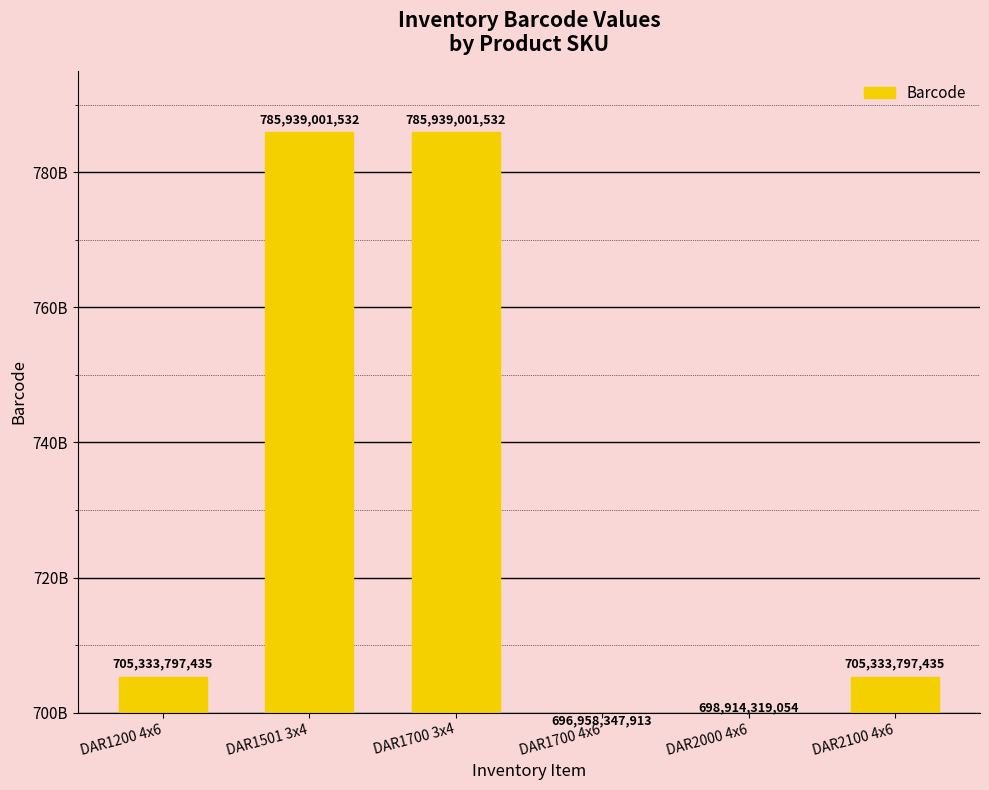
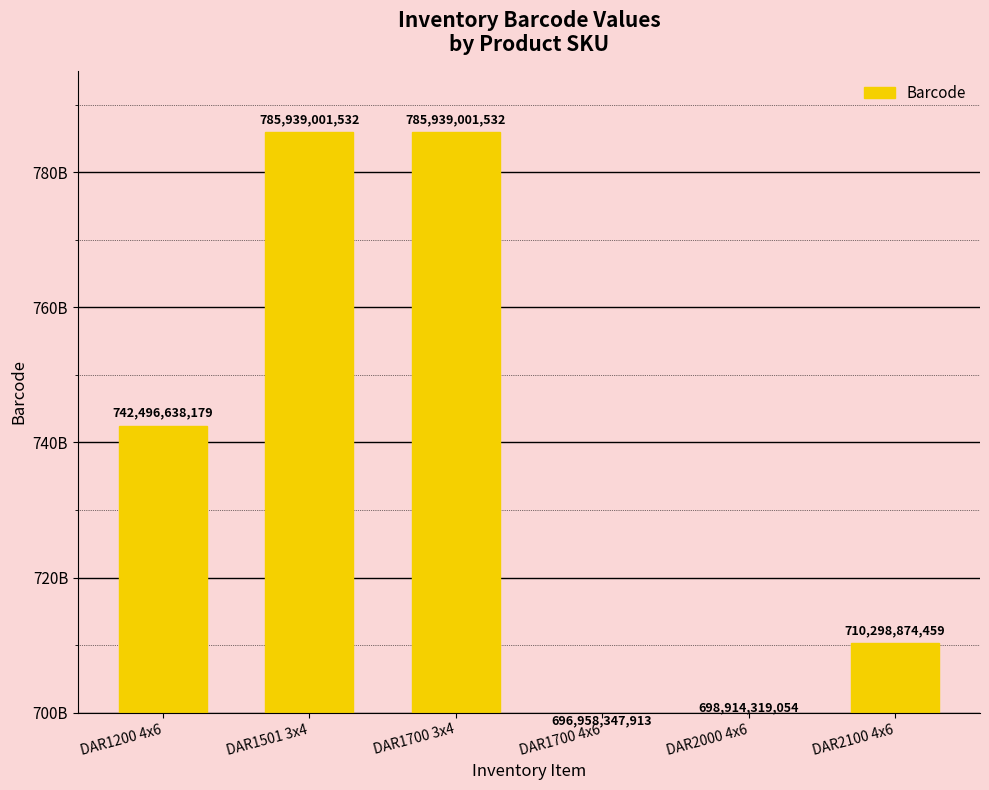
  {
-   "DAR1200 4x6": "705,333,797,435",
+   "DAR1200 4x6": "742,496,638,179",
    "DAR1501 3x4": "785,939,001,532",
    "DAR1700 3x4": "785,939,001,532",
-   "DAR2100 4x6": "705,333,797,435"
+   "DAR2100 4x6": "710,298,874,459"
  }
